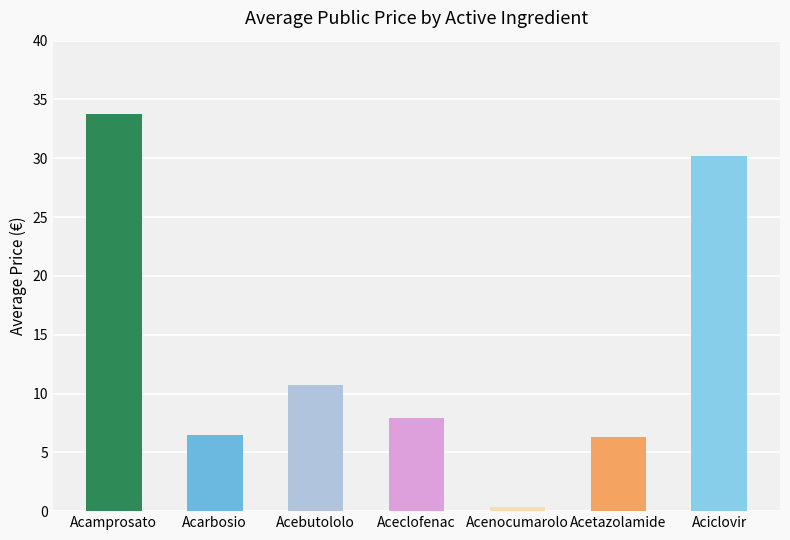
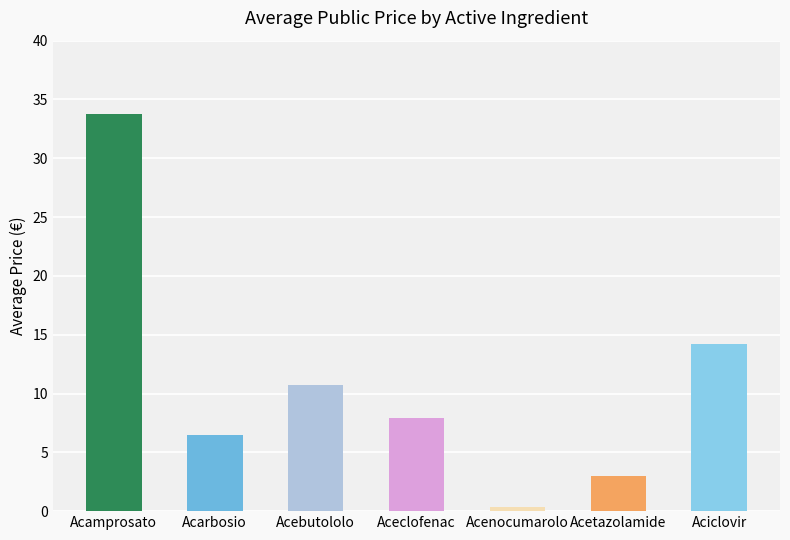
  {
    "Acamprosato": 33.8,
    "Acarbosio": 6.5,
    "Acebutololo": 10.7,
    "Aceclofenac": 7.9,
    "Acenocumarolo": 0.4,
-   "Acetazolamide": 6.3,
-   "Aciclovir": 30.2
+   "Acetazolamide": 3.0,
+   "Aciclovir": 14.2
  }
